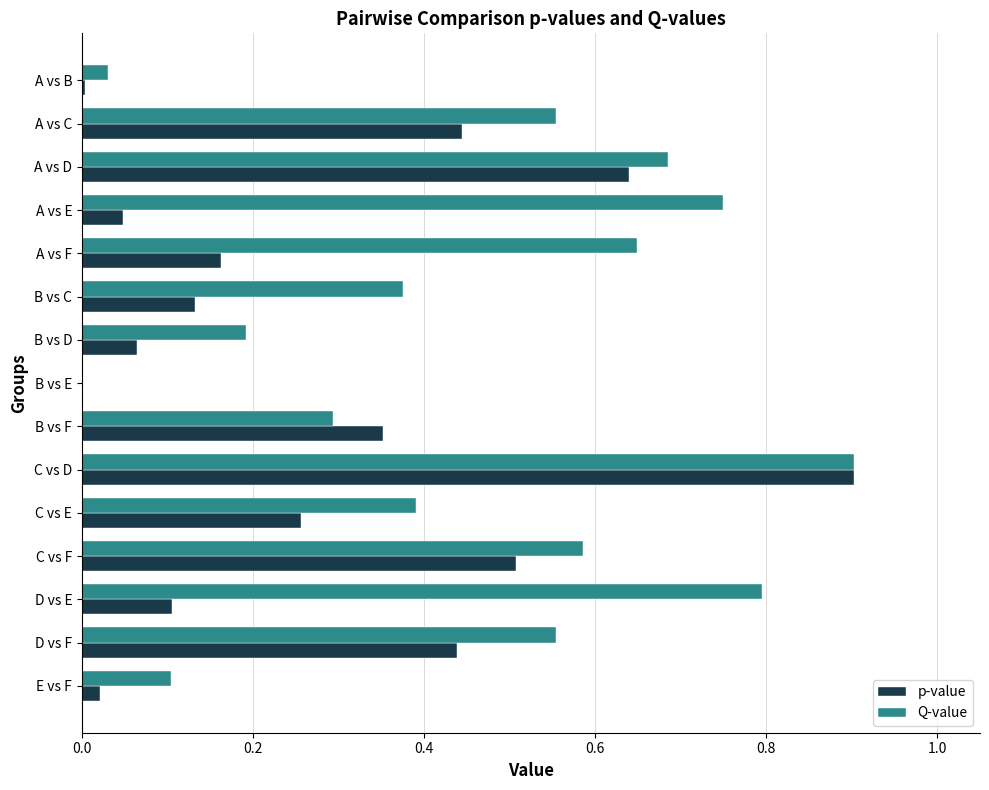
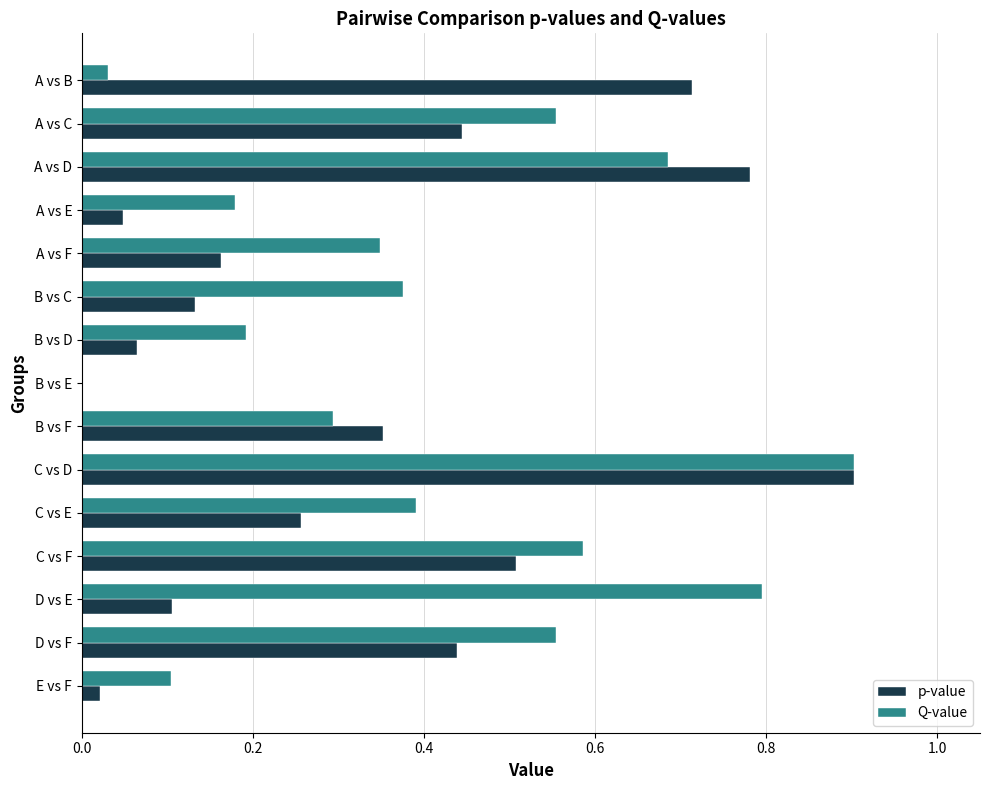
  {
    "p-value": {
-     "A vs B": 0.00,
+     "A vs B": 0.71,
      "A vs C": 0.44,
-     "A vs D": 0.64,
+     "A vs D": 0.78,
      "A vs E": 0.05,
      "A vs F": 0.16,
      "B vs C": 0.13,
      "B vs D": 0.06,
      "B vs F": 0.35,
      "C vs D": 0.90,
      "C vs E": 0.26,
      "C vs F": 0.51,
      "D vs E": 0.11,
      "D vs F": 0.44,
      "E vs F": 0.02
    },
    "Q-value": {
      "A vs B": 0.03,
      "A vs C": 0.55,
      "A vs D": 0.69,
-     "A vs E": 0.75,
-     "A vs F": 0.65,
+     "A vs E": 0.18,
+     "A vs F": 0.35,
      "B vs C": 0.38,
      "B vs D": 0.19,
      "B vs F": 0.29,
      "C vs D": 0.90,
      "C vs E": 0.39,
      "C vs F": 0.59,
      "D vs E": 0.79,
      "D vs F": 0.55,
      "E vs F": 0.10
    }
  }
